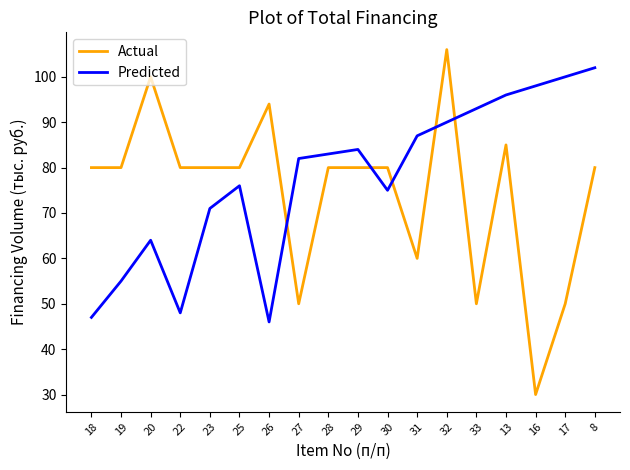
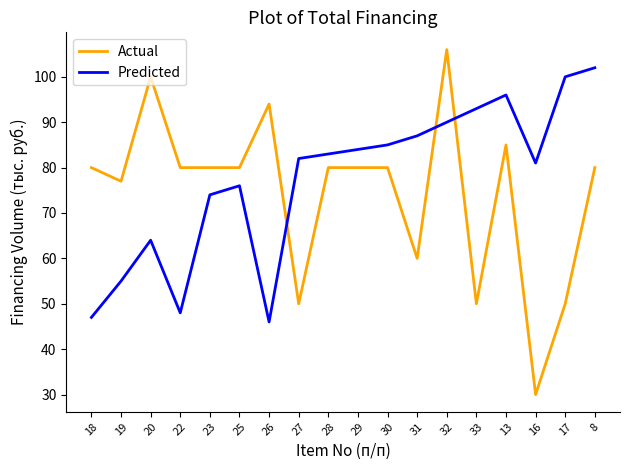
  {
    "Actual": {
      "18": 80,
-     "19": 80,
+     "19": 77,
      "22": 80,
      "23": 80,
      "25": 80,
      "26": 94,
      "27": 50,
      "28": 80,
      "29": 80,
      "30": 80,
      "31": 60,
      "32": 106,
      "33": 50,
      "13": 85,
      "16": 30,
      "17": 50,
      "8": 80
    },
    "Predicted": {
      "18": 47,
      "19": 55,
      "20": 64,
      "22": 48,
-     "23": 71,
+     "23": 74,
      "25": 76,
      "26": 46,
      "27": 82,
      "28": 83,
      "29": 84,
-     "30": 75,
+     "30": 85,
      "31": 87,
      "32": 90,
      "33": 93,
      "13": 96,
-     "16": 98,
+     "16": 81,
      "17": 100,
      "8": 102
    }
  }
